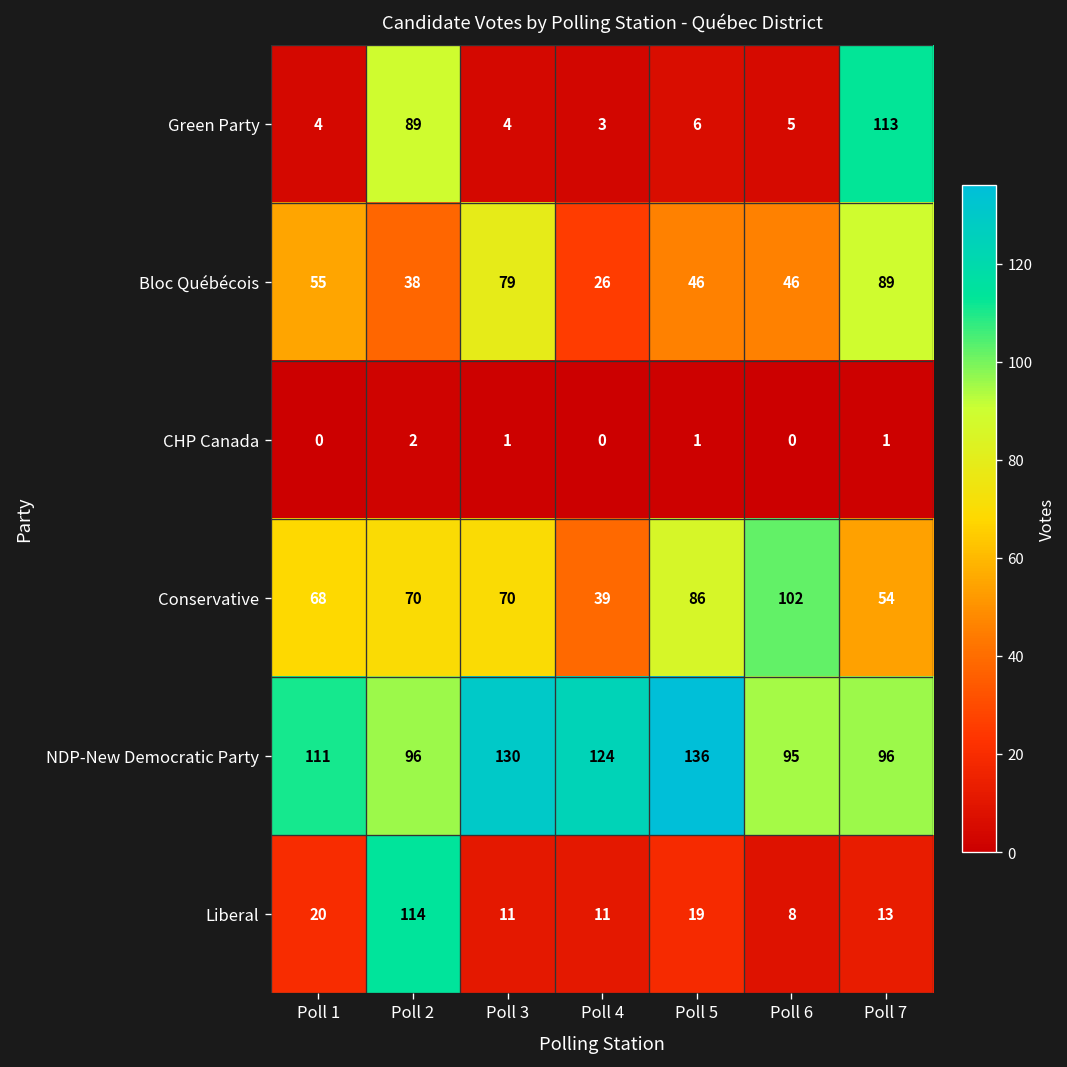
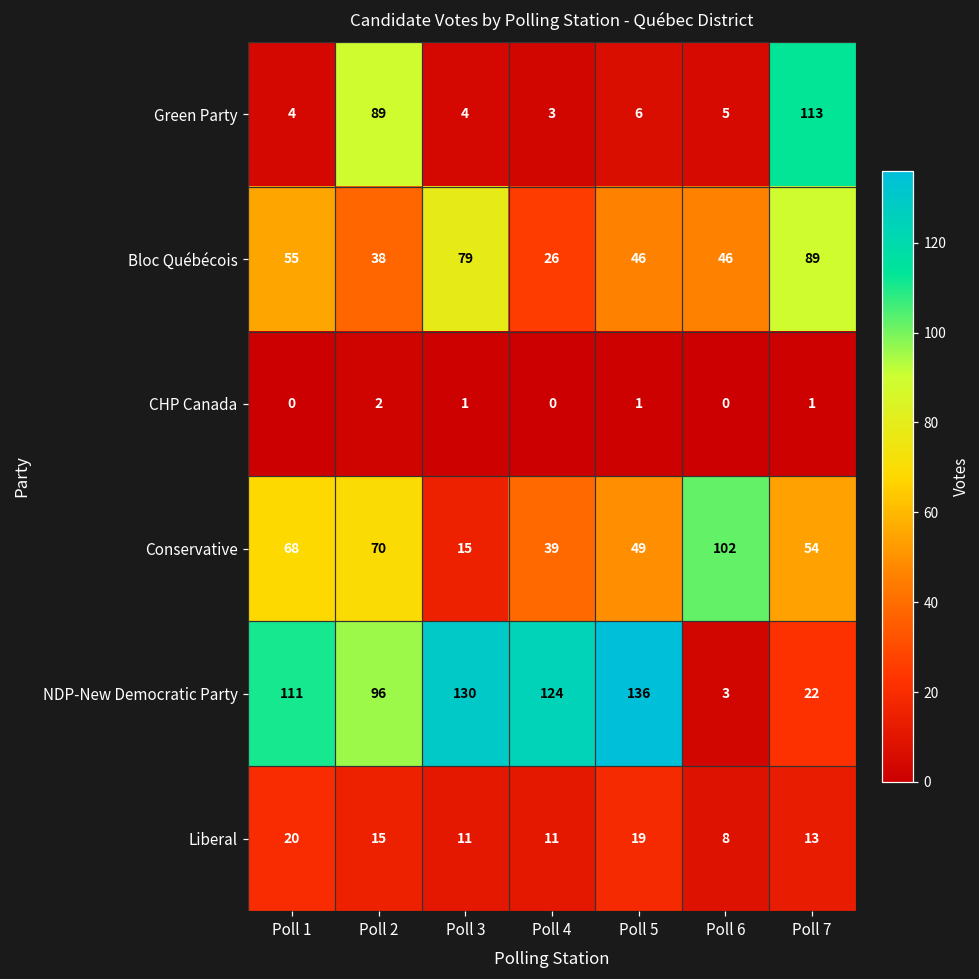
  {
    "Green Party": {
      "Poll 1": 4,
      "Poll 2": 89,
      "Poll 3": 4,
      "Poll 4": 3,
      "Poll 5": 6,
      "Poll 6": 5,
      "Poll 7": 113
    },
    "Bloc Québécois": {
      "Poll 1": 55,
      "Poll 2": 38,
      "Poll 3": 79,
      "Poll 4": 26,
      "Poll 5": 46,
      "Poll 6": 46,
      "Poll 7": 89
    },
    "CHP Canada": {
      "Poll 1": 0,
      "Poll 2": 2,
      "Poll 3": 1,
      "Poll 4": 0,
      "Poll 5": 1,
      "Poll 6": 0,
      "Poll 7": 1
    },
    "Conservative": {
      "Poll 1": 68,
      "Poll 2": 70,
-     "Poll 3": 70,
+     "Poll 3": 15,
      "Poll 4": 39,
-     "Poll 5": 86,
+     "Poll 5": 49,
      "Poll 6": 102,
      "Poll 7": 54
    },
    "NDP-New Democratic Party": {
      "Poll 1": 111,
      "Poll 2": 96,
      "Poll 3": 130,
      "Poll 4": 124,
      "Poll 5": 136,
-     "Poll 6": 95,
-     "Poll 7": 96
+     "Poll 6": 3,
+     "Poll 7": 22
    },
    "Liberal": {
      "Poll 1": 20,
-     "Poll 2": 114,
+     "Poll 2": 15,
      "Poll 3": 11,
      "Poll 4": 11,
      "Poll 5": 19,
      "Poll 6": 8,
      "Poll 7": 13
    }
  }
